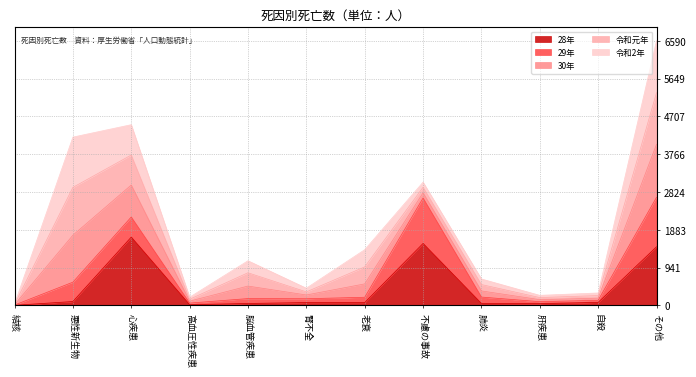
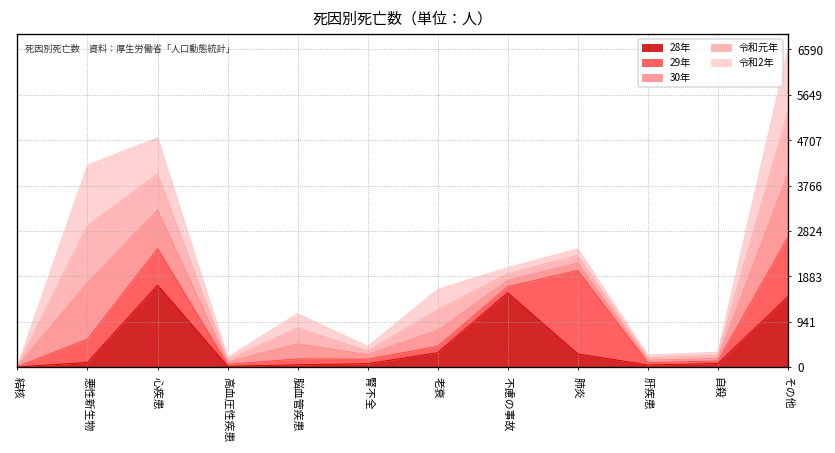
  {
    "28年": {
      "悪性新生物": 100,
      "心疾患": 1700,
      "脳血管疾患": 0,
      "腎不全": 100,
-     "老衰": 100,
+     "老衰": 300,
      "不慮の事故": 1500,
-     "肺炎": 0,
+     "肺炎": 300,
      "その他": 1500
    },
    "29年": {
      "悪性新生物": 500,
-     "心疾患": 500,
+     "心疾患": 800,
      "脳血管疾患": 100,
      "腎不全": 100,
      "老衰": 100,
-     "不慮の事故": 1100,
-     "肺炎": 200,
+     "不慮の事故": 100,
+     "肺炎": 1700,
      "その他": 1200
    }
  }
